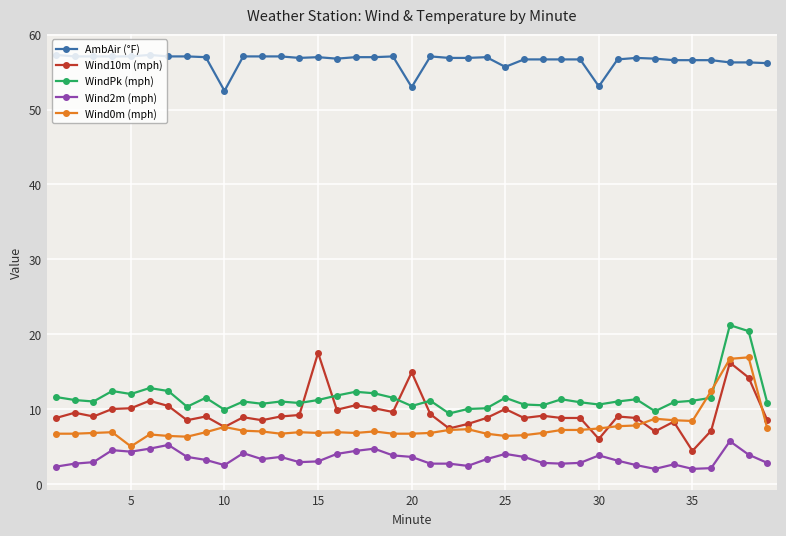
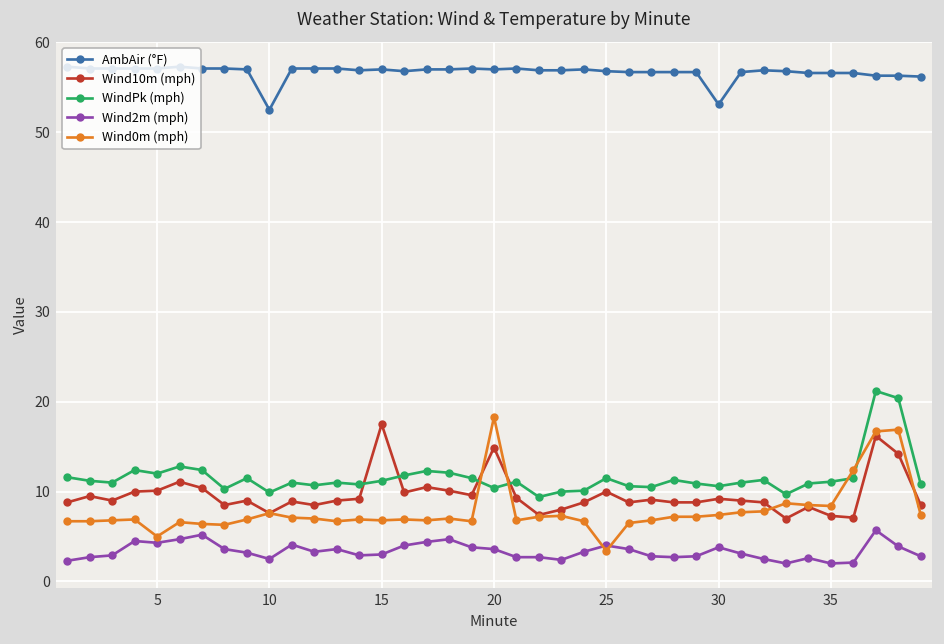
  {
    "AmbAir (°F)": {
      "10": 53,
      "15": 57,
-     "20": 53,
-     "25": 56,
+     "20": 57,
+     "25": 57,
      "30": 53,
      "35": 57
    },
    "Wind10m (mph)": {
      "5": 10,
      "15": 18,
      "20": 15,
      "25": 10,
-     "30": 6,
-     "35": 4
+     "30": 9,
+     "35": 7
    },
    "WindPk (mph)": {
      "5": 12,
      "10": 10,
      "15": 11,
      "20": 10,
      "25": 12,
      "30": 11,
      "35": 11
    },
    "Wind2m (mph)": {
      "5": 4,
      "10": 3,
      "15": 3,
      "20": 4,
      "25": 4,
      "30": 4,
      "35": 2
    },
    "Wind0m (mph)": {
      "5": 5,
      "15": 7,
-     "20": 7,
-     "25": 6,
+     "20": 18,
+     "25": 3,
      "30": 7,
      "35": 8
    }
  }
